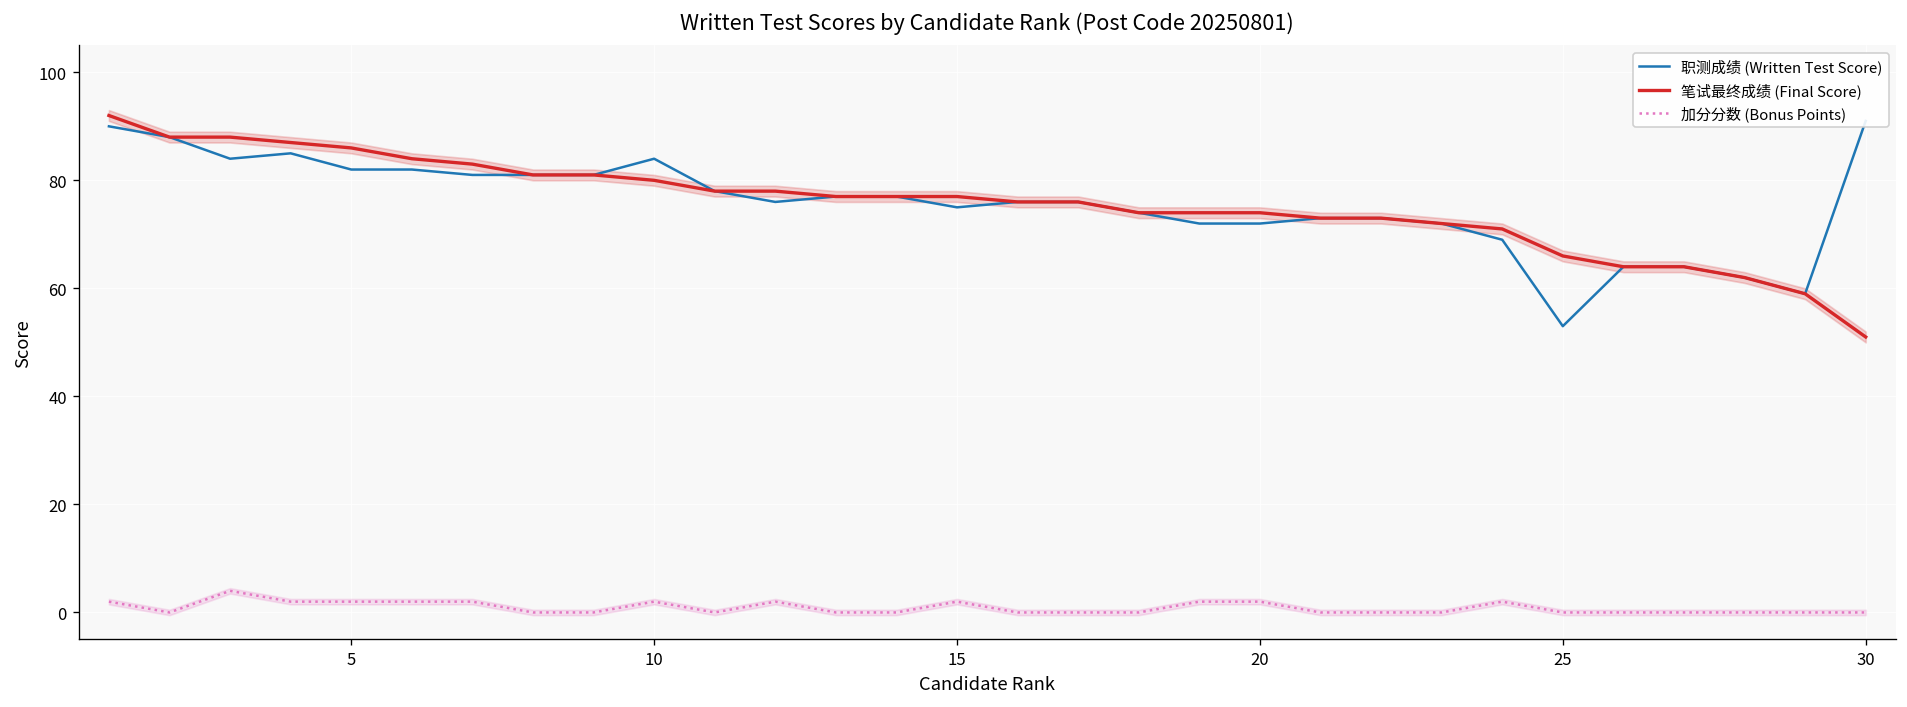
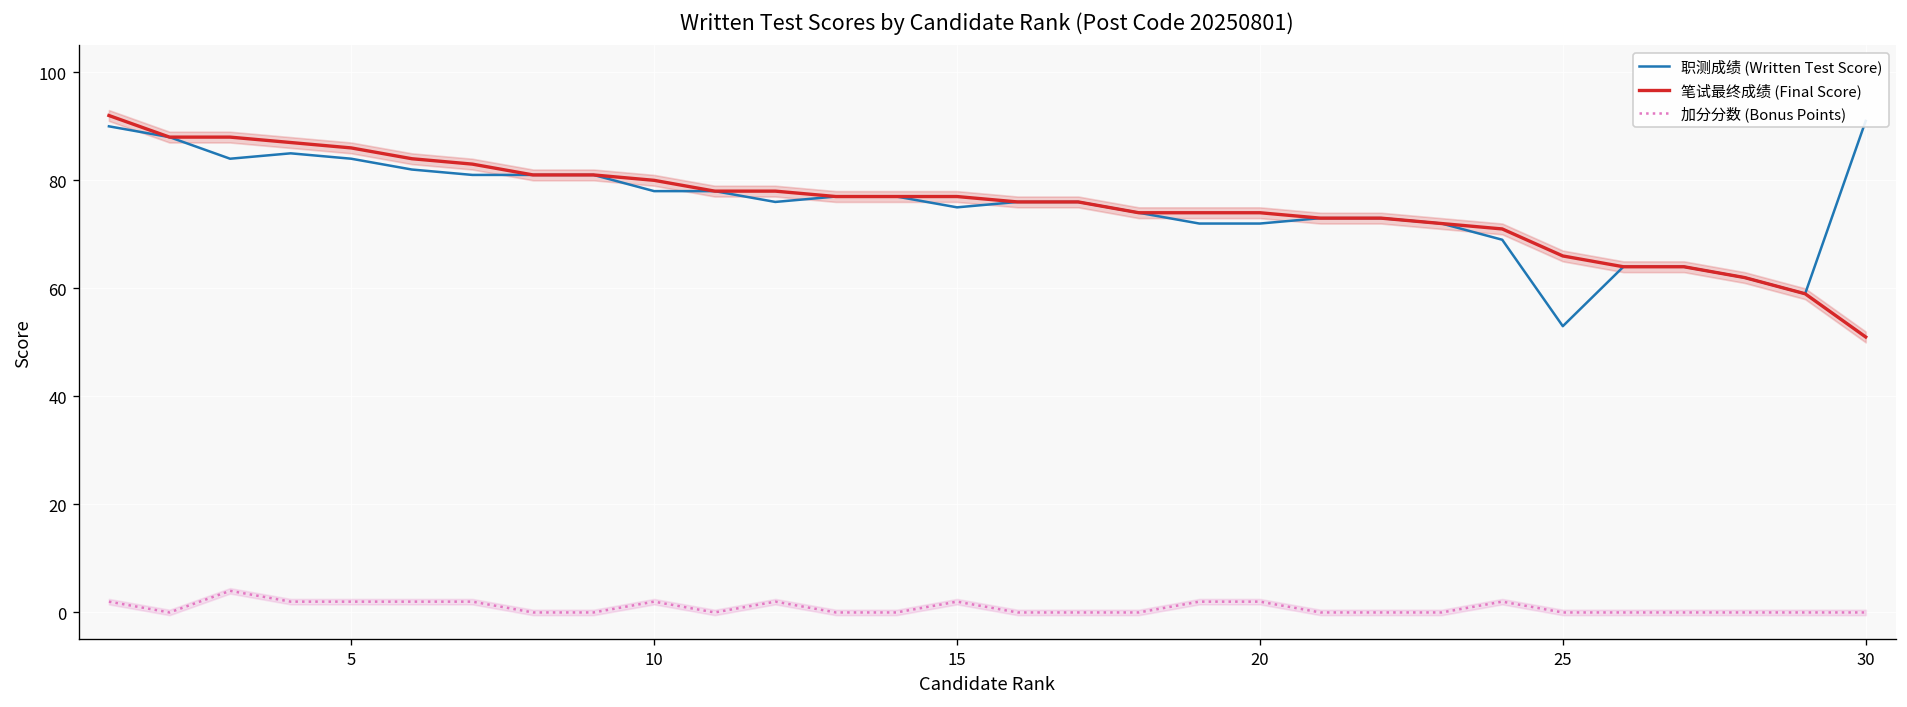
  {
    "职测成绩 (Written Test Score)": {
-     "5": 82,
-     "10": 84,
+     "5": 84,
+     "10": 78,
      "15": 75,
      "20": 72,
      "25": 53
    }
  }
